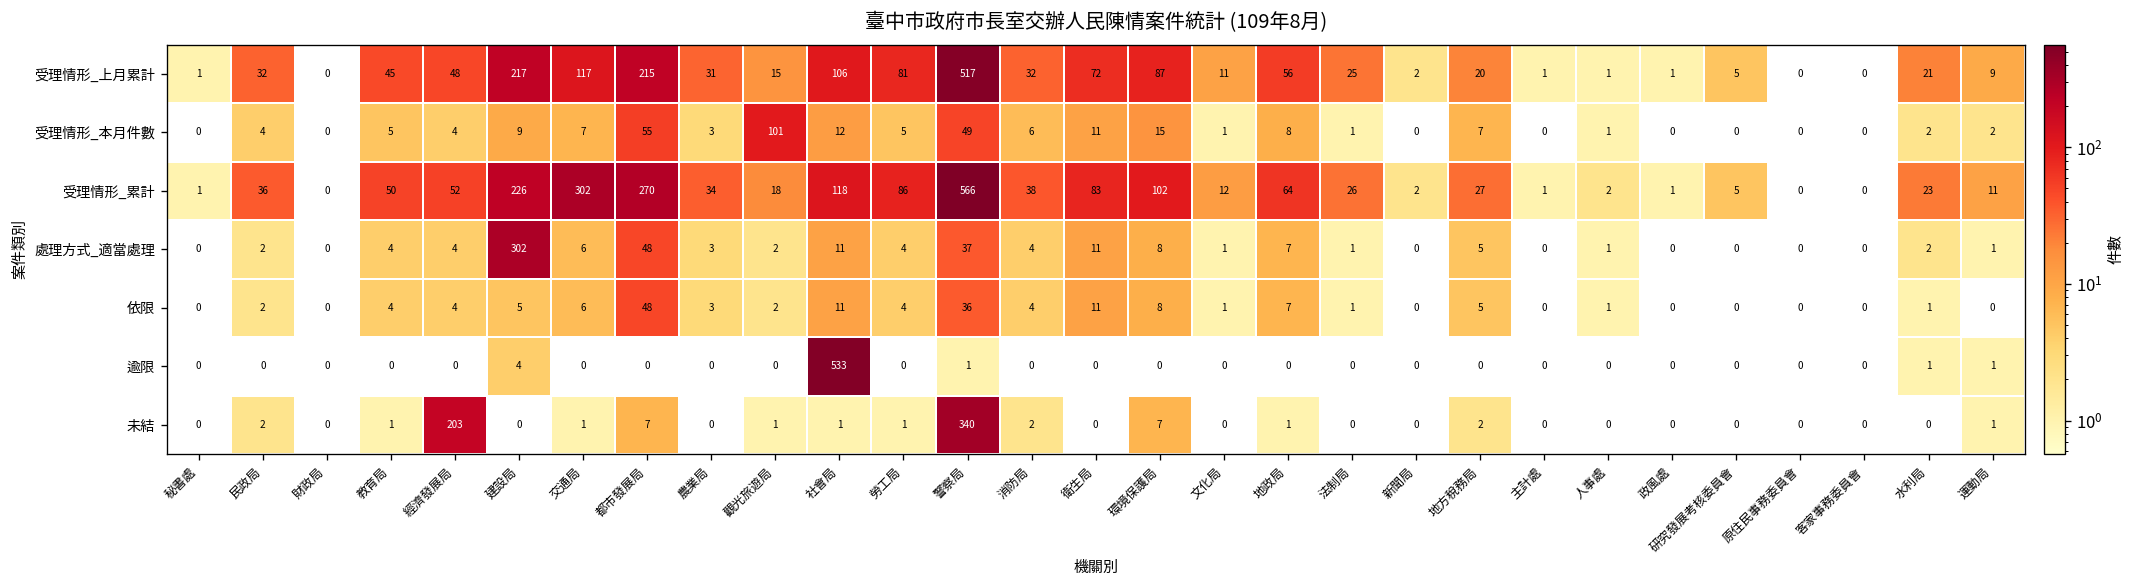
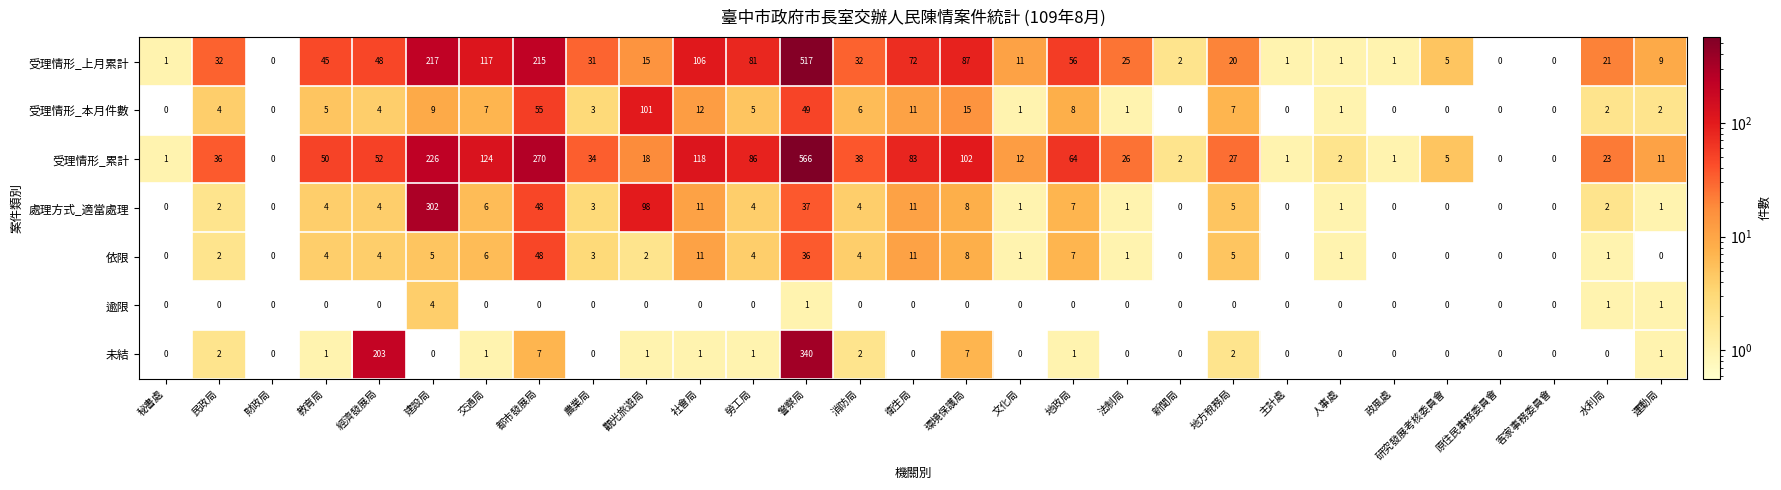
  {
    "受理情形_累計": {
      "秘書處": 1,
      "民政局": 36,
      "財政局": 0,
      "教育局": 50,
      "經濟發展局": 52,
      "建設局": 226,
-     "交通局": 302,
+     "交通局": 124,
      "都市發展局": 270,
      "農業局": 34,
      "觀光旅遊局": 18,
      "社會局": 118,
      "勞工局": 86,
      "警察局": 566,
      "消防局": 38,
      "衛生局": 83,
      "環境保護局": 102,
      "文化局": 12,
      "地政局": 64,
      "法制局": 26,
      "新聞局": 2,
      "地方稅務局": 27,
      "主計處": 1,
      "人事處": 2,
      "政風處": 1,
      "研究發展考核委員會": 5,
      "原住民事務委員會": 0,
      "客家事務委員會": 0,
      "水利局": 23,
      "運動局": 11
    },
    "處理方式_適當處理": {
      "秘書處": 0,
      "民政局": 2,
      "財政局": 0,
      "教育局": 4,
      "經濟發展局": 4,
      "建設局": 302,
      "交通局": 6,
      "都市發展局": 48,
      "農業局": 3,
-     "觀光旅遊局": 2,
+     "觀光旅遊局": 98,
      "社會局": 11,
      "勞工局": 4,
      "警察局": 37,
      "消防局": 4,
      "衛生局": 11,
      "環境保護局": 8,
      "文化局": 1,
      "地政局": 7,
      "法制局": 1,
      "新聞局": 0,
      "地方稅務局": 5,
      "主計處": 0,
      "人事處": 1,
      "政風處": 0,
      "研究發展考核委員會": 0,
      "原住民事務委員會": 0,
      "客家事務委員會": 0,
      "水利局": 2,
      "運動局": 1
    },
    "逾限": {
      "秘書處": 0,
      "民政局": 0,
      "財政局": 0,
      "教育局": 0,
      "經濟發展局": 0,
      "建設局": 4,
      "交通局": 0,
      "都市發展局": 0,
      "農業局": 0,
      "觀光旅遊局": 0,
-     "社會局": 533,
+     "社會局": 0,
      "勞工局": 0,
      "警察局": 1,
      "消防局": 0,
      "衛生局": 0,
      "環境保護局": 0,
      "文化局": 0,
      "地政局": 0,
      "法制局": 0,
      "新聞局": 0,
      "地方稅務局": 0,
      "主計處": 0,
      "人事處": 0,
      "政風處": 0,
      "研究發展考核委員會": 0,
      "原住民事務委員會": 0,
      "客家事務委員會": 0,
      "水利局": 1,
      "運動局": 1
    }
  }
